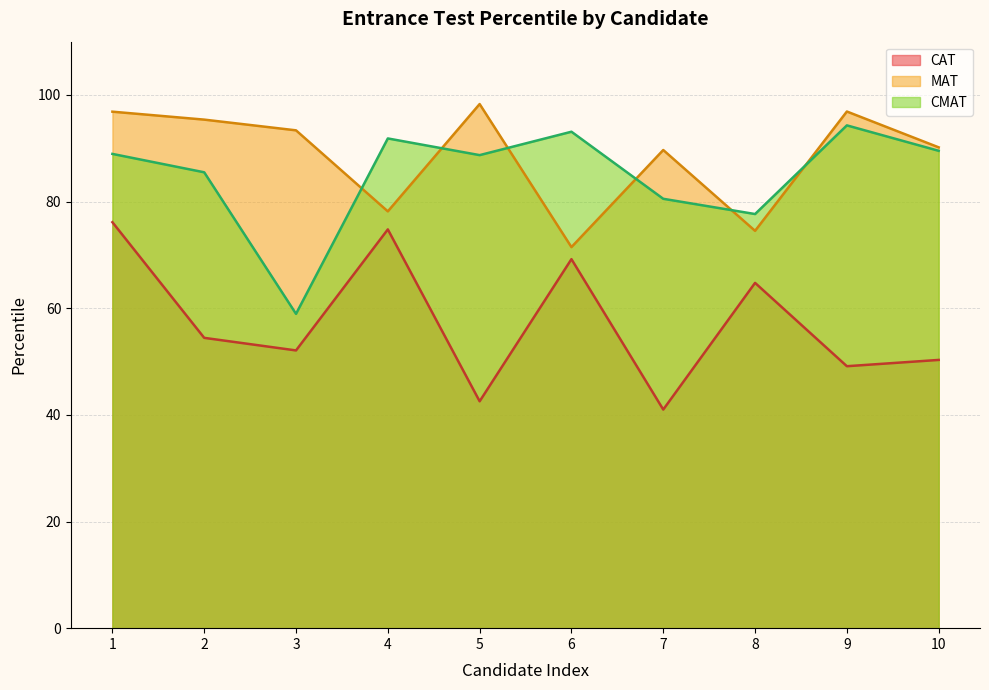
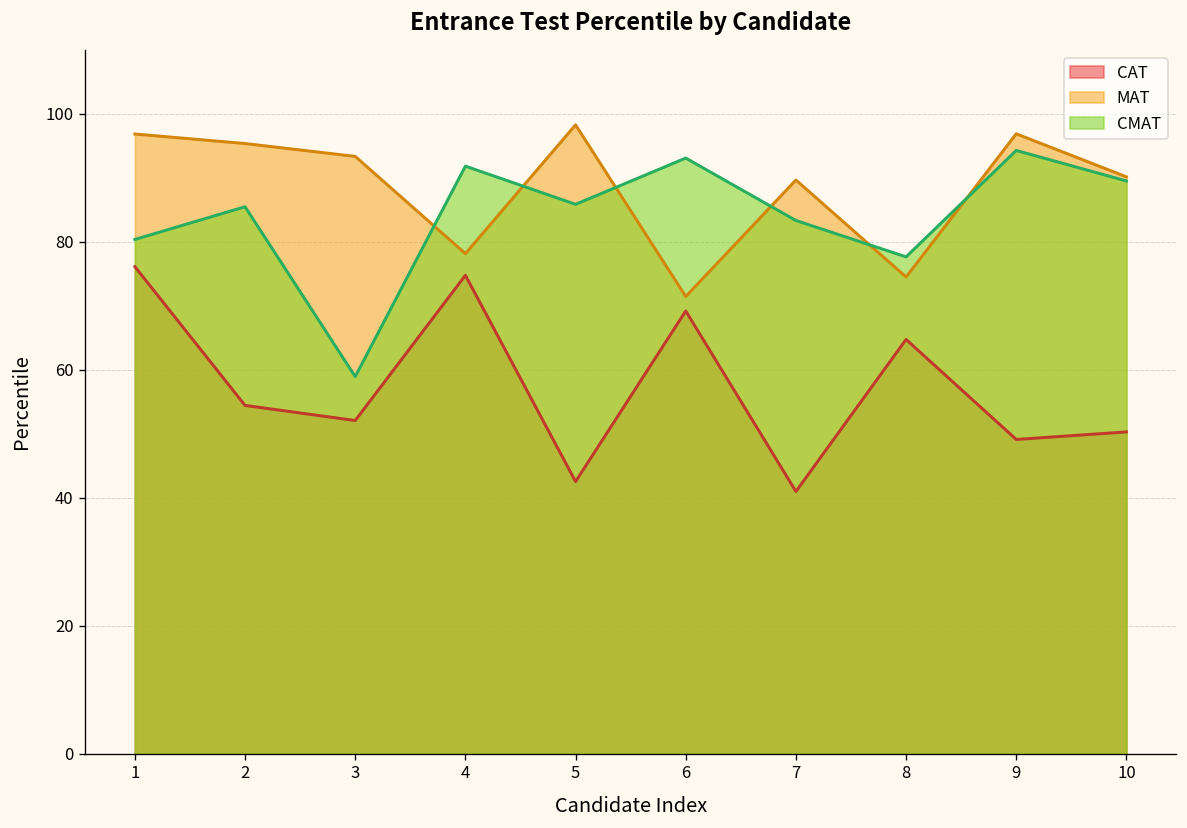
  {
    "CAT": {
      "1": 76,
      "2": 54,
      "3": 52,
      "4": 75,
      "5": 43,
      "6": 69,
      "7": 41,
      "8": 65,
      "9": 49,
      "10": 50
    },
    "MAT": {
      "1": 97,
      "2": 95,
      "3": 93,
      "4": 78,
      "5": 98,
      "6": 71,
      "7": 90,
      "8": 75,
      "9": 97,
      "10": 90
    },
    "CMAT": {
-     "1": 89,
+     "1": 80,
      "2": 86,
      "3": 59,
      "4": 92,
-     "5": 89,
+     "5": 86,
      "6": 93,
-     "7": 81,
+     "7": 83,
      "8": 78,
      "9": 94,
      "10": 90
    }
  }
